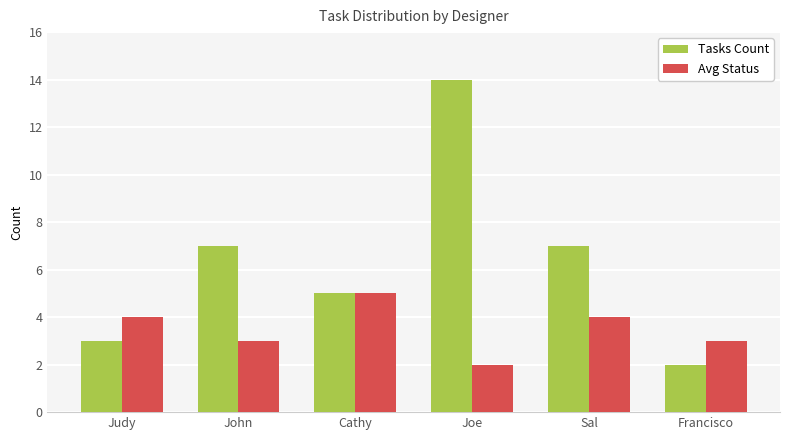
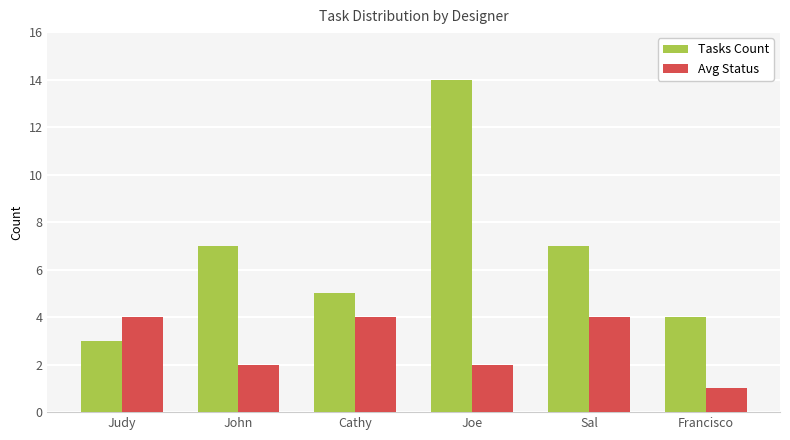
  {
    "Tasks Count": {
      "Judy": 3,
      "John": 7,
      "Cathy": 5,
      "Joe": 14,
      "Sal": 7,
-     "Francisco": 2
+     "Francisco": 4
    },
    "Avg Status": {
      "Judy": 4,
-     "John": 3,
-     "Cathy": 5,
+     "John": 2,
+     "Cathy": 4,
      "Joe": 2,
      "Sal": 4,
-     "Francisco": 3
+     "Francisco": 1
    }
  }
